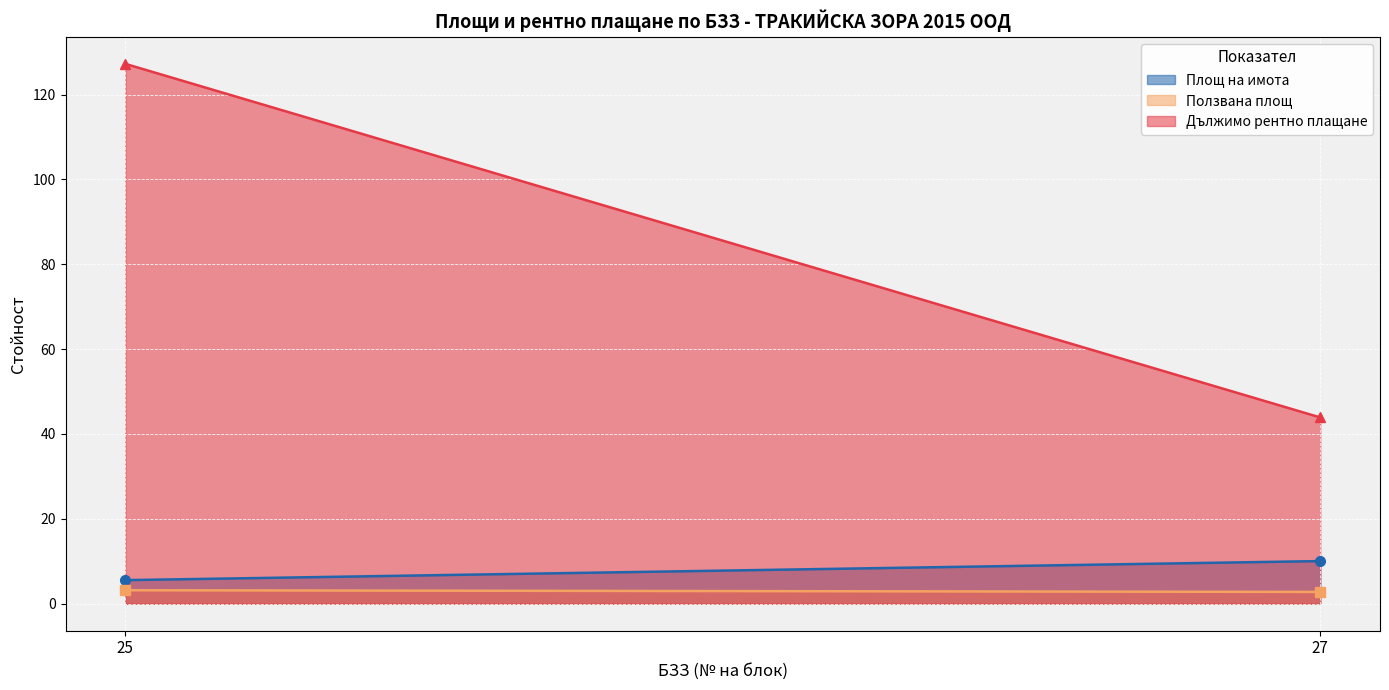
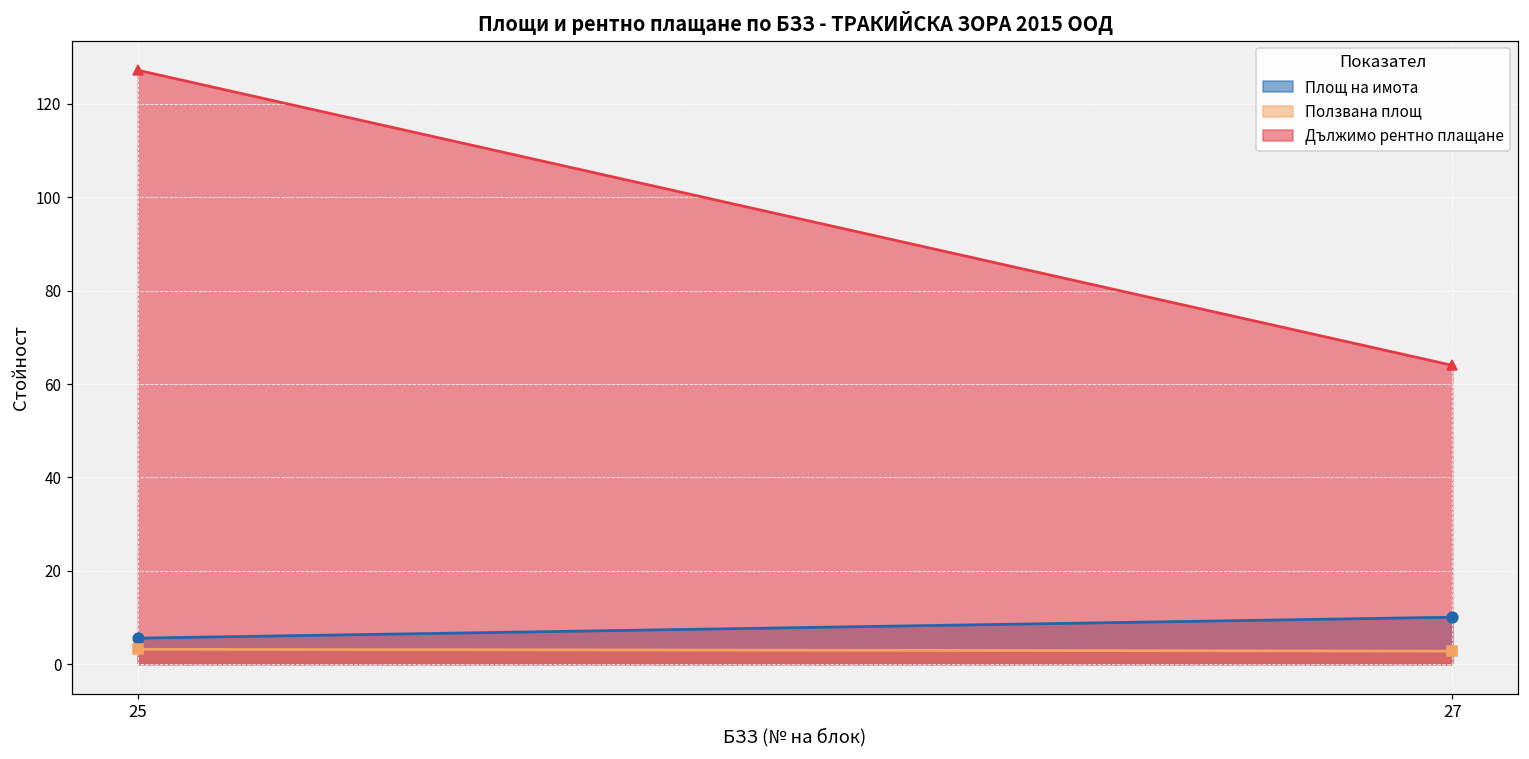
  {
    "Площ на имота": {
      "25": 6,
      "27": 10
    },
    "Ползвана площ": {
      "25": 3,
      "27": 3
    },
    "Дължимо рентно плащане": {
      "25": 127,
-     "27": 44
+     "27": 64
    }
  }
